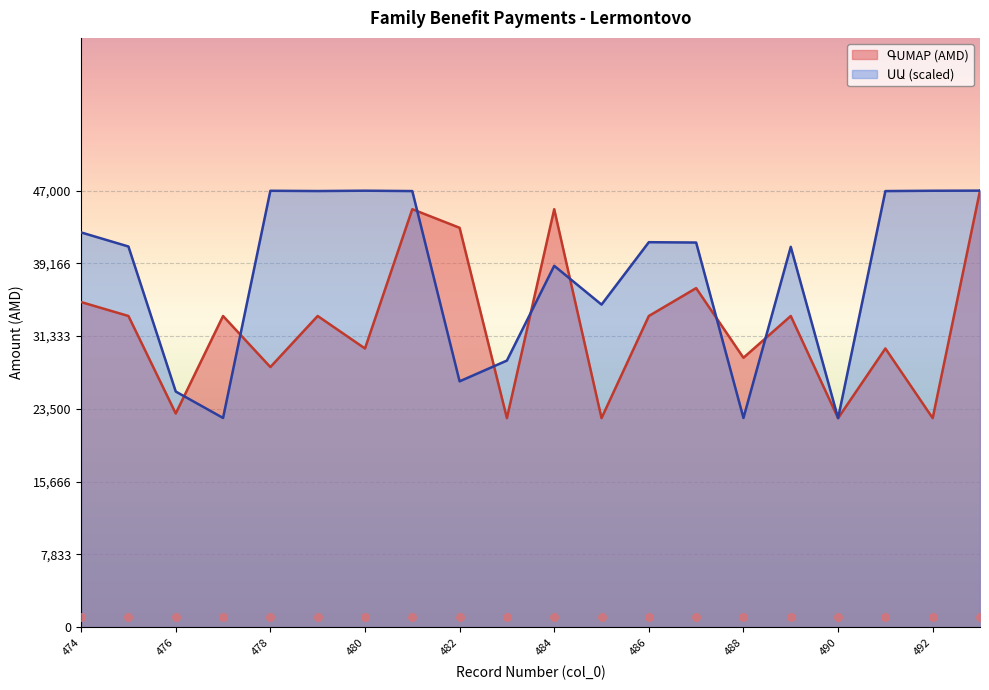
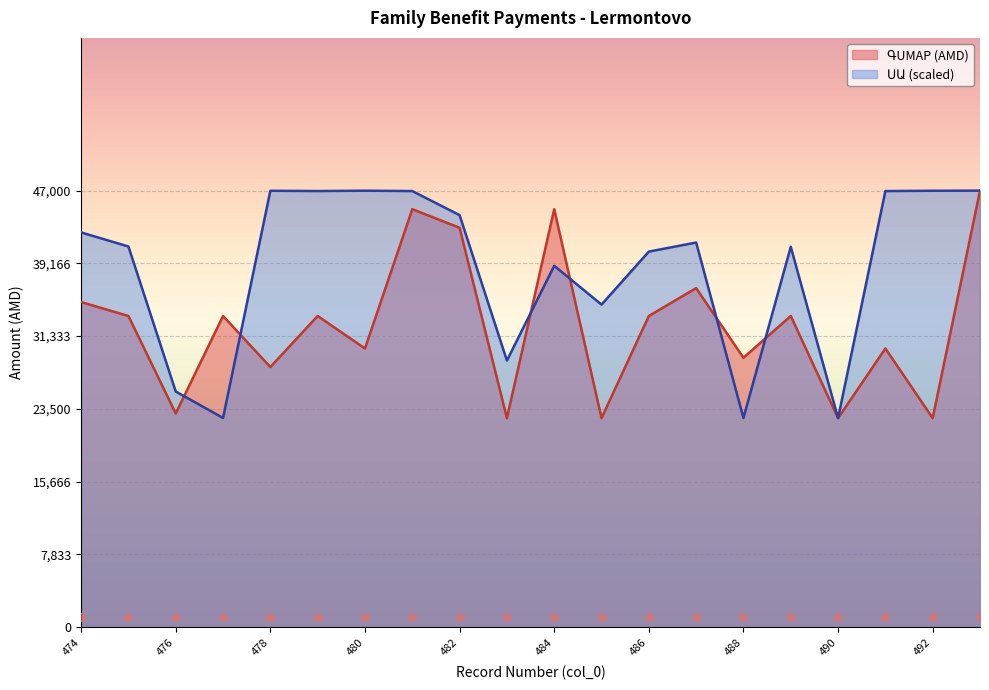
  {
    "ՍԱ (scaled)": {
      "474": "42,000",
      "476": "25,000",
      "478": "47,000",
      "480": "47,000",
-     "482": "26,000",
+     "482": "44,000",
      "484": "39,000",
-     "486": "41,000",
+     "486": "40,000",
      "488": "23,000",
      "492": "47,000"
    }
  }
